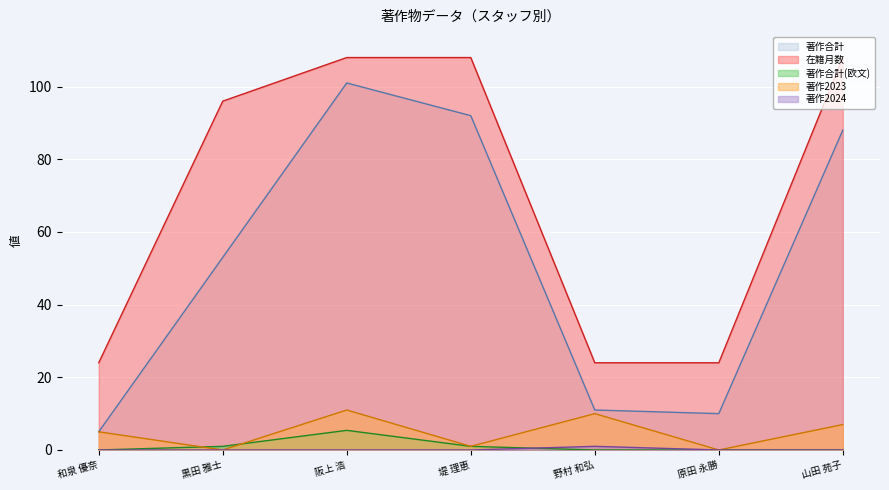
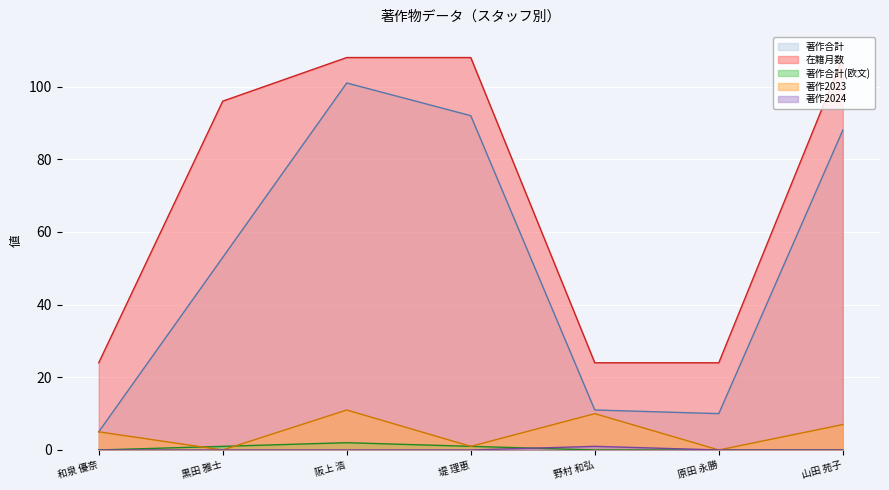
  {
    "著作合計(欧文)": {
      "黒田 雅士": 1,
-     "阪上 浩": 5,
+     "阪上 浩": 2,
      "野村 和弘": 0
    }
  }
